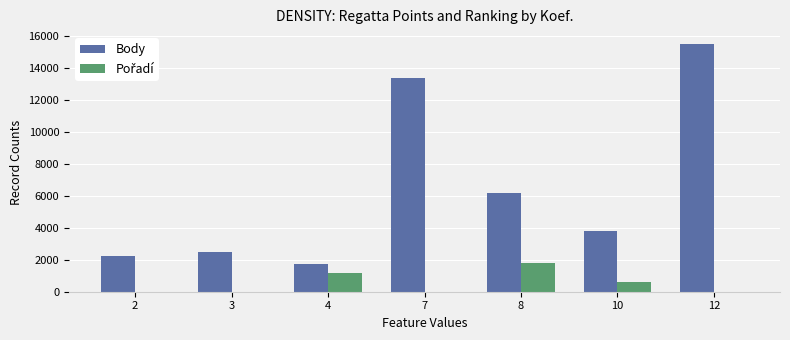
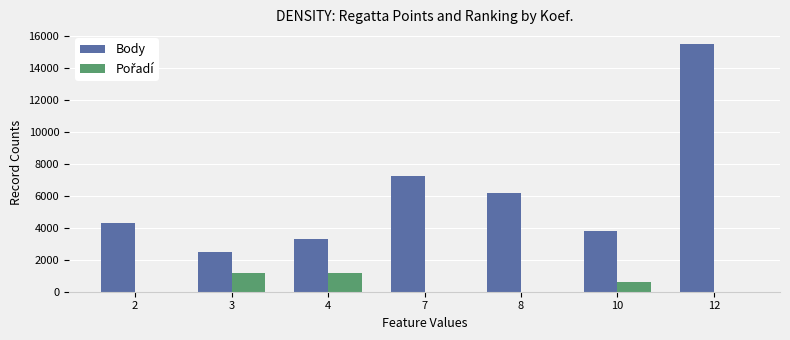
  {
    "Body": {
-     "2": 2200,
+     "2": 4300,
      "3": 2500,
-     "4": 1700,
-     "7": 13300,
+     "4": 3300,
+     "7": 7200,
      "8": 6100,
      "10": 3800,
      "12": 15400
    },
    "Pořadí": {
-     "3": 0,
+     "3": 1200,
      "4": 1200,
-     "8": 1800,
+     "8": 0,
      "10": 600
    }
  }
